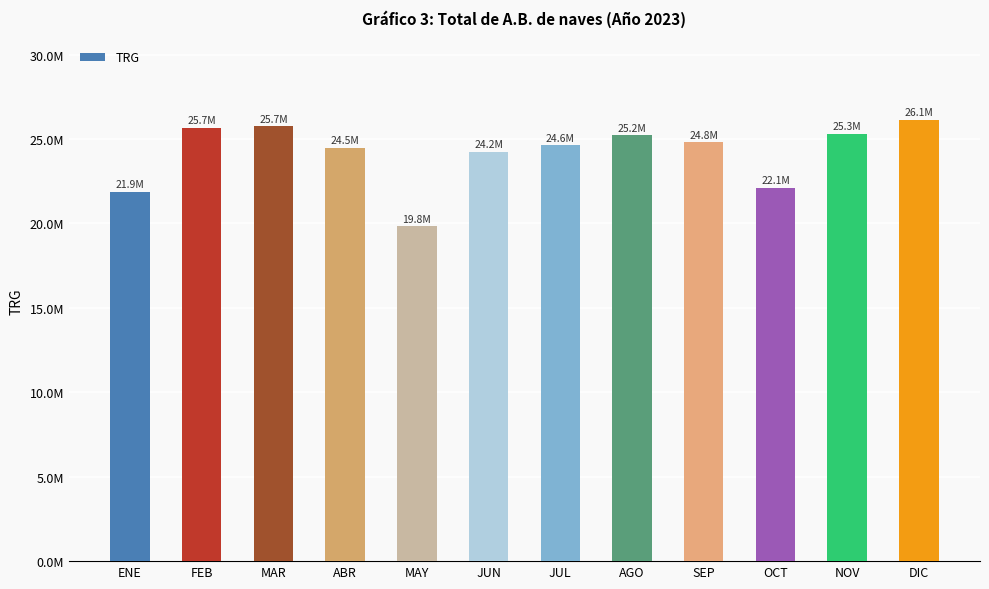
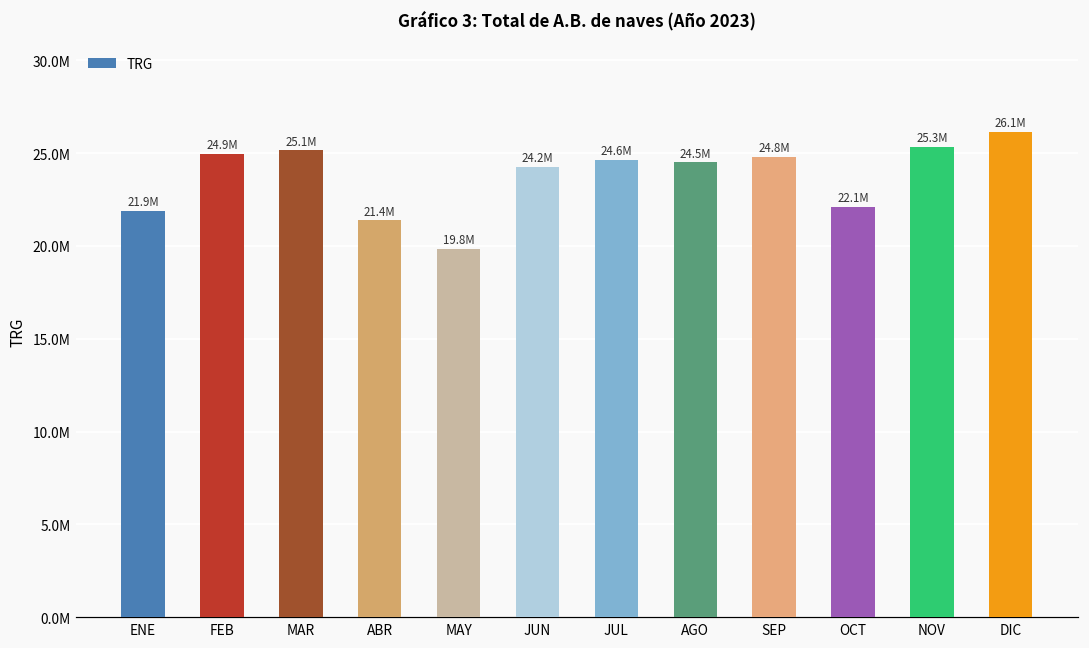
  {
    "ENE": "21.9M",
-   "FEB": "25.7M",
-   "MAR": "25.7M",
-   "ABR": "24.5M",
+   "FEB": "24.9M",
+   "MAR": "25.1M",
+   "ABR": "21.4M",
    "MAY": "19.8M",
    "JUN": "24.2M",
    "JUL": "24.6M",
-   "AGO": "25.2M",
+   "AGO": "24.5M",
    "SEP": "24.8M",
    "OCT": "22.1M",
    "NOV": "25.3M",
    "DIC": "26.1M"
  }
